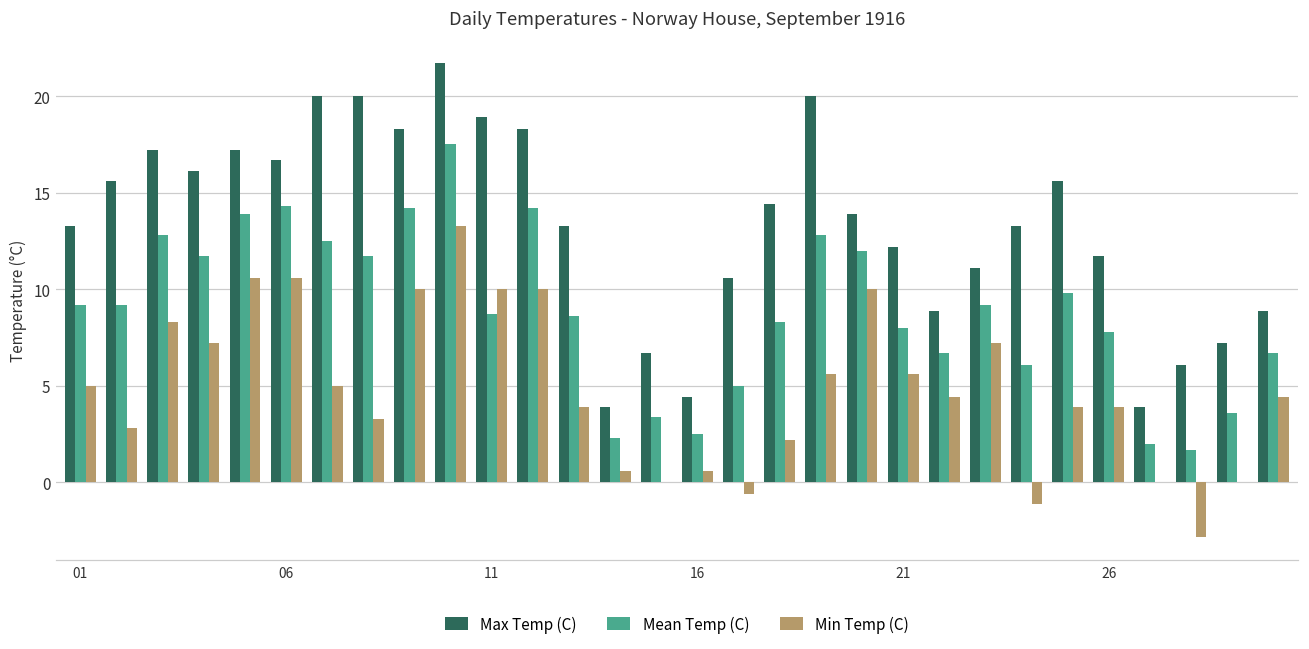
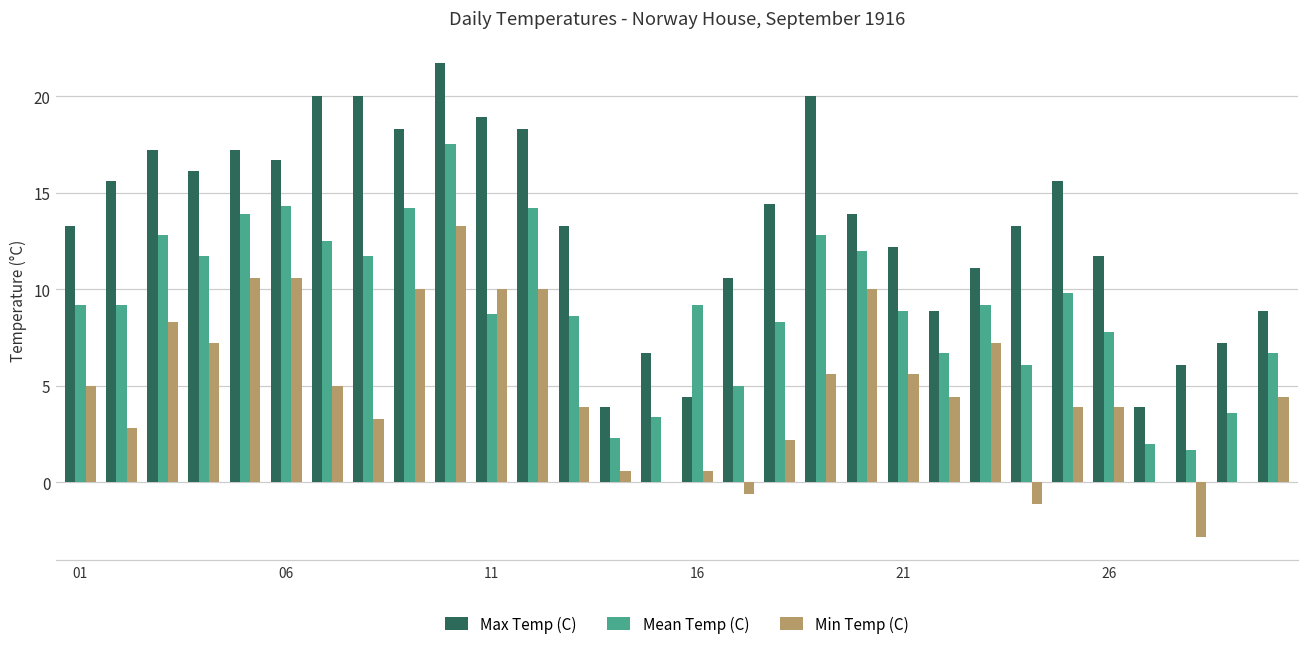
  {
    "Mean Temp (C)": {
      "01": 9.2,
      "06": 14.3,
      "11": 8.7,
-     "16": 2.5,
-     "21": 8.0,
+     "16": 9.2,
+     "21": 8.9,
      "26": 7.8
    }
  }
